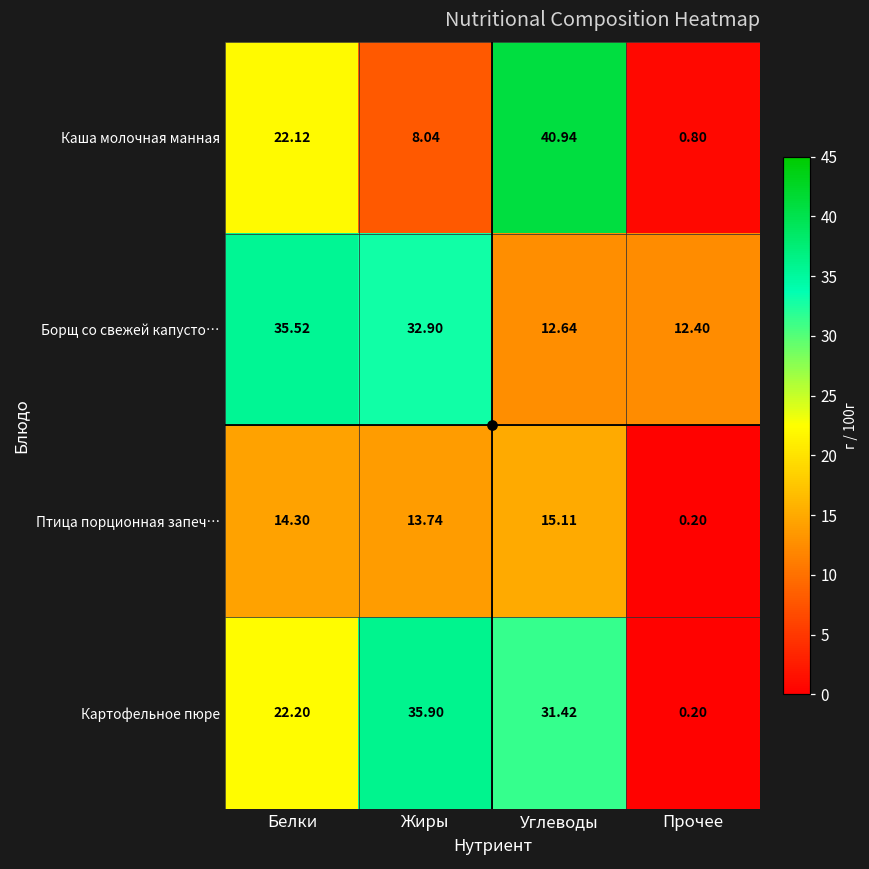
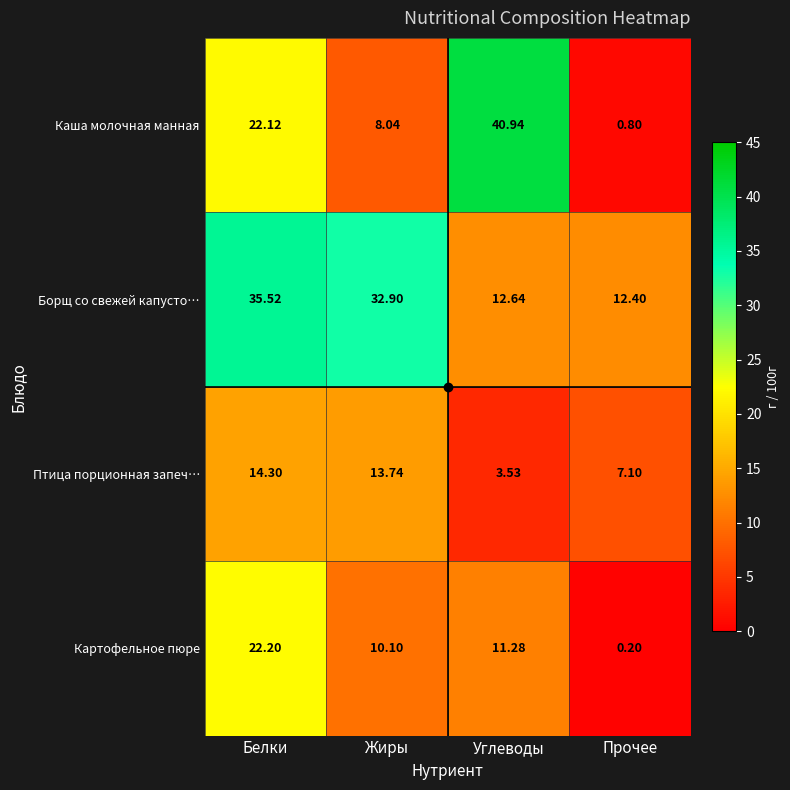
  {
    "Каша молочная манная": {
      "Белки": 22.12,
      "Жиры": 8.04,
      "Углеводы": 40.94,
      "Прочее": 0.80
    },
    "Борщ со свежей капусто…": {
      "Белки": 35.52,
      "Жиры": 32.90,
      "Углеводы": 12.64,
      "Прочее": 12.40
    },
    "Птица порционная запеч…": {
      "Белки": 14.30,
      "Жиры": 13.74,
-     "Углеводы": 15.11,
-     "Прочее": 0.20
+     "Углеводы": 3.53,
+     "Прочее": 7.10
    },
    "Картофельное пюре": {
      "Белки": 22.20,
-     "Жиры": 35.90,
-     "Углеводы": 31.42,
+     "Жиры": 10.10,
+     "Углеводы": 11.28,
      "Прочее": 0.20
    }
  }
